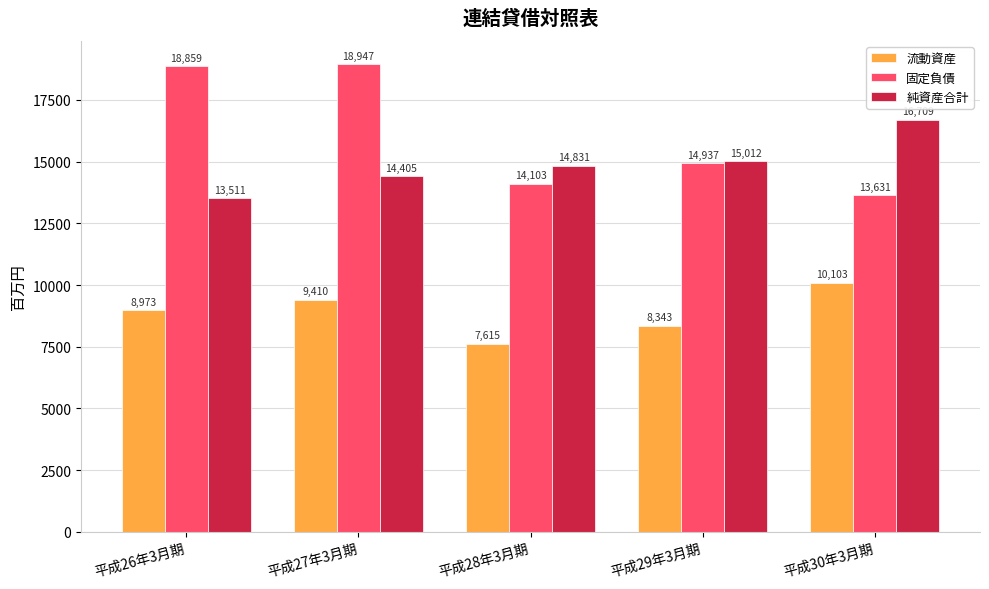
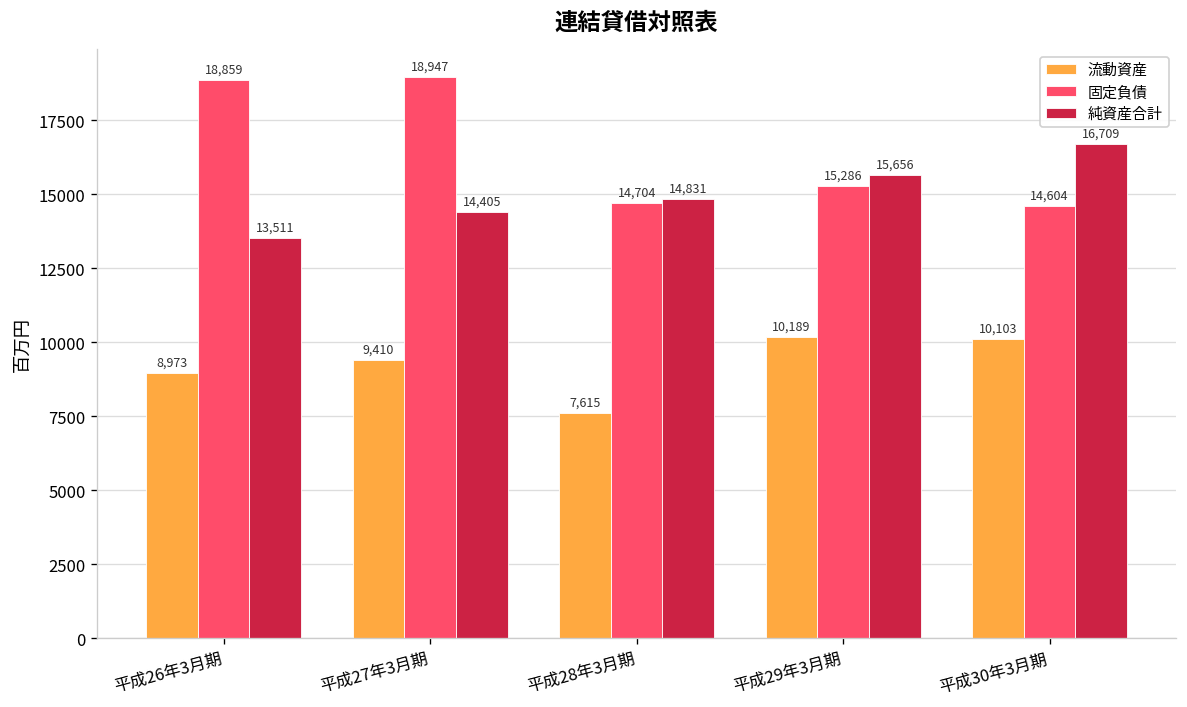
  {
    "流動資産": {
      "平成26年3月期": "8,973",
      "平成27年3月期": "9,410",
      "平成28年3月期": "7,615",
-     "平成29年3月期": "8,343",
+     "平成29年3月期": "10,189",
      "平成30年3月期": "10,103"
    },
    "固定負債": {
      "平成26年3月期": "18,859",
      "平成27年3月期": "18,947",
-     "平成28年3月期": "14,103",
-     "平成29年3月期": "14,937",
-     "平成30年3月期": "13,631"
+     "平成28年3月期": "14,704",
+     "平成29年3月期": "15,286",
+     "平成30年3月期": "14,604"
    },
    "純資産合計": {
      "平成26年3月期": "13,511",
      "平成27年3月期": "14,405",
      "平成28年3月期": "14,831",
-     "平成29年3月期": "15,012"
+     "平成29年3月期": "15,656"
    }
  }
